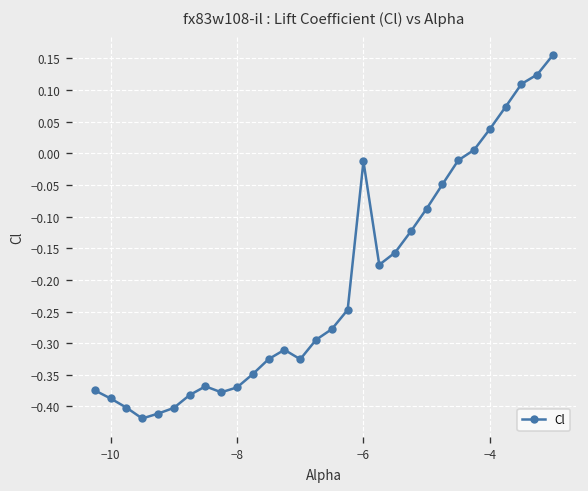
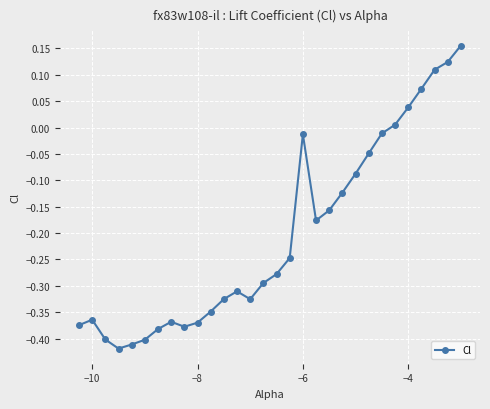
  {
-   "−10": -0.39,
+   "−10": -0.36,
    "−8": -0.37,
    "−6": -0.01,
    "−4": 0.04
  }
